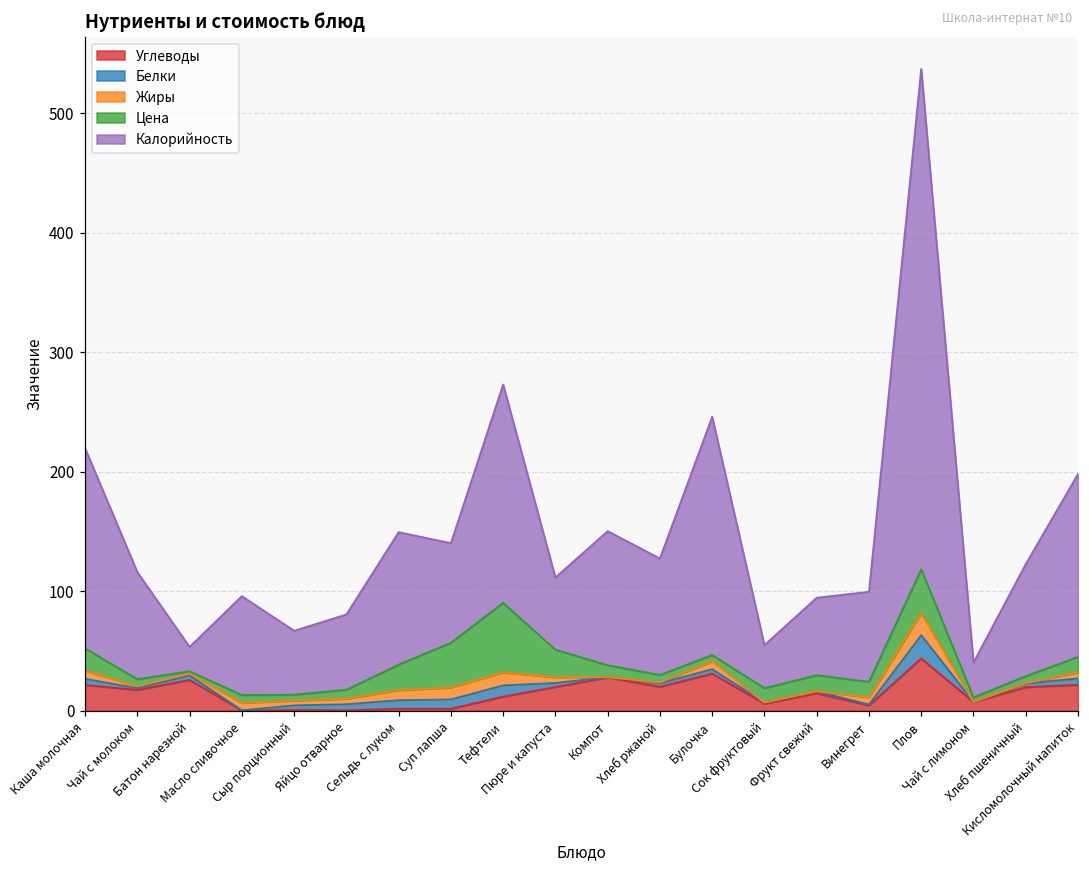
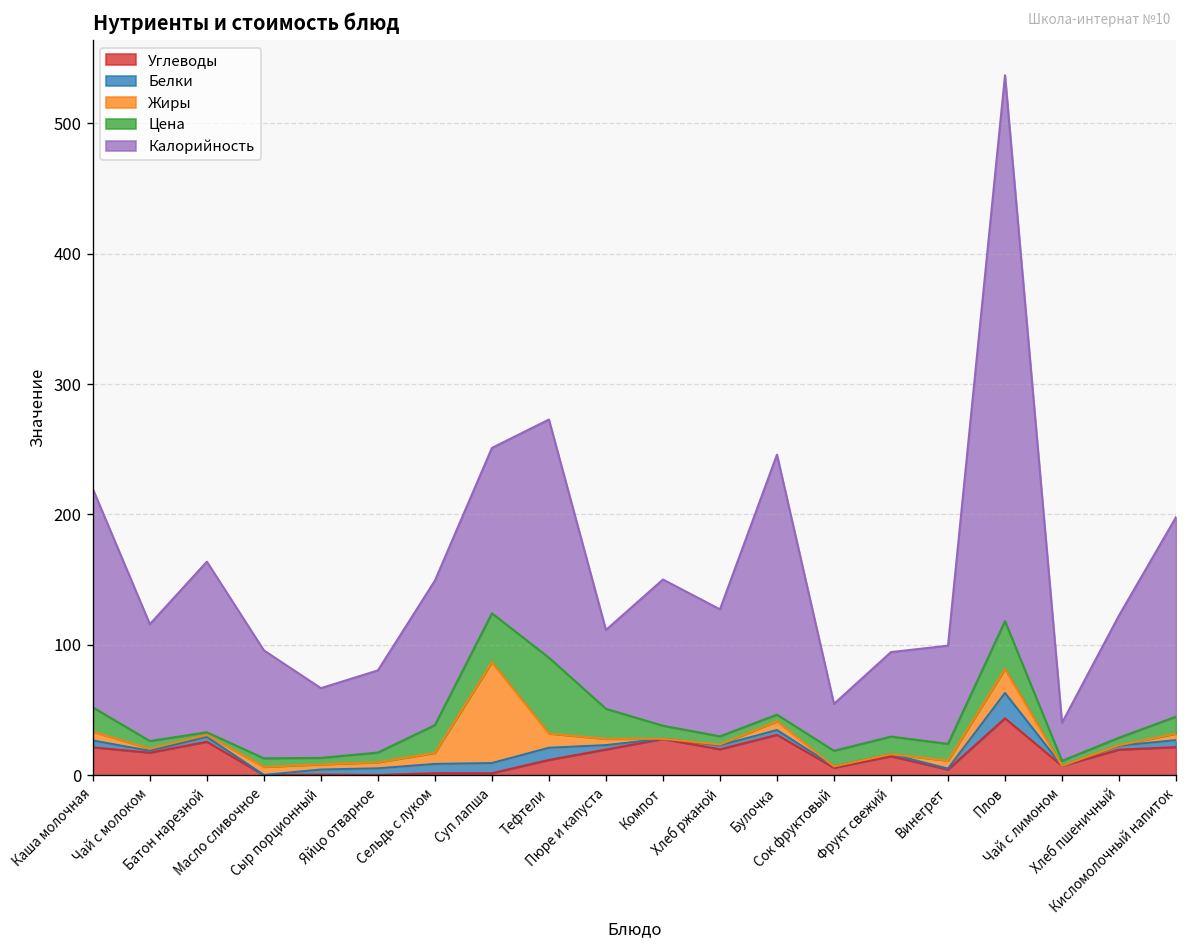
  {
    "Углеводы": {
      "Каша молочная": 21,
      "Батон нарезной": 26,
      "Сыр порционный": 1,
      "Яйцо отварное": 0,
      "Сельдь с луком": 2,
      "Суп лапша": 2,
      "Тефтели": 12,
      "Пюре и капуста": 20,
      "Хлеб ржаной": 20,
      "Булочка": 31,
      "Плов": 44,
      "Хлеб пшеничный": 20,
      "Кисломолочный напиток": 22
    },
    "Белки": {
      "Каша молочная": 5,
      "Сыр порционный": 4,
      "Яйцо отварное": 5,
      "Сельдь с луком": 7,
      "Суп лапша": 8,
      "Тефтели": 9,
      "Пюре и капуста": 3,
      "Булочка": 4,
      "Плов": 19,
      "Кисломолочный напиток": 5
    },
    "Жиры": {
      "Каша молочная": 7,
      "Масло сливочное": 6,
      "Сыр порционный": 4,
      "Яйцо отварное": 5,
      "Сельдь с луком": 8,
-     "Суп лапша": 10,
+     "Суп лапша": 77,
      "Тефтели": 11,
      "Пюре и капуста": 5,
      "Булочка": 7,
      "Винегрет": 6,
      "Плов": 18,
      "Кисломолочный напиток": 5
    },
    "Цена": {
      "Каша молочная": 19,
      "Чай с молоком": 6,
      "Масло сливочное": 7,
      "Сыр порционный": 5,
      "Яйцо отварное": 8,
      "Сельдь с луком": 21,
      "Суп лапша": 38,
      "Тефтели": 58,
      "Пюре и капуста": 23,
      "Компот": 10,
      "Хлеб ржаной": 6,
      "Булочка": 5,
      "Сок фруктовый": 12,
      "Фрукт свежий": 14,
      "Винегрет": 13,
      "Плов": 37,
      "Чай с лимоном": 4,
      "Хлеб пшеничный": 6,
      "Кисломолочный напиток": 13
    },
    "Калорийность": {
      "Каша молочная": 167,
      "Чай с молоком": 90,
-     "Батон нарезной": 20,
+     "Батон нарезной": 131,
      "Масло сливочное": 83,
      "Сыр порционный": 53,
      "Яйцо отварное": 63,
      "Сельдь с луком": 111,
-     "Суп лапша": 83,
+     "Суп лапша": 127,
      "Тефтели": 183,
      "Пюре и капуста": 60,
      "Компот": 112,
      "Хлеб ржаной": 97,
      "Булочка": 199,
      "Сок фруктовый": 36,
      "Фрукт свежий": 65,
      "Винегрет": 75,
      "Плов": 419,
      "Чай с лимоном": 29,
      "Хлеб пшеничный": 94,
      "Кисломолочный напиток": 153
    }
  }
